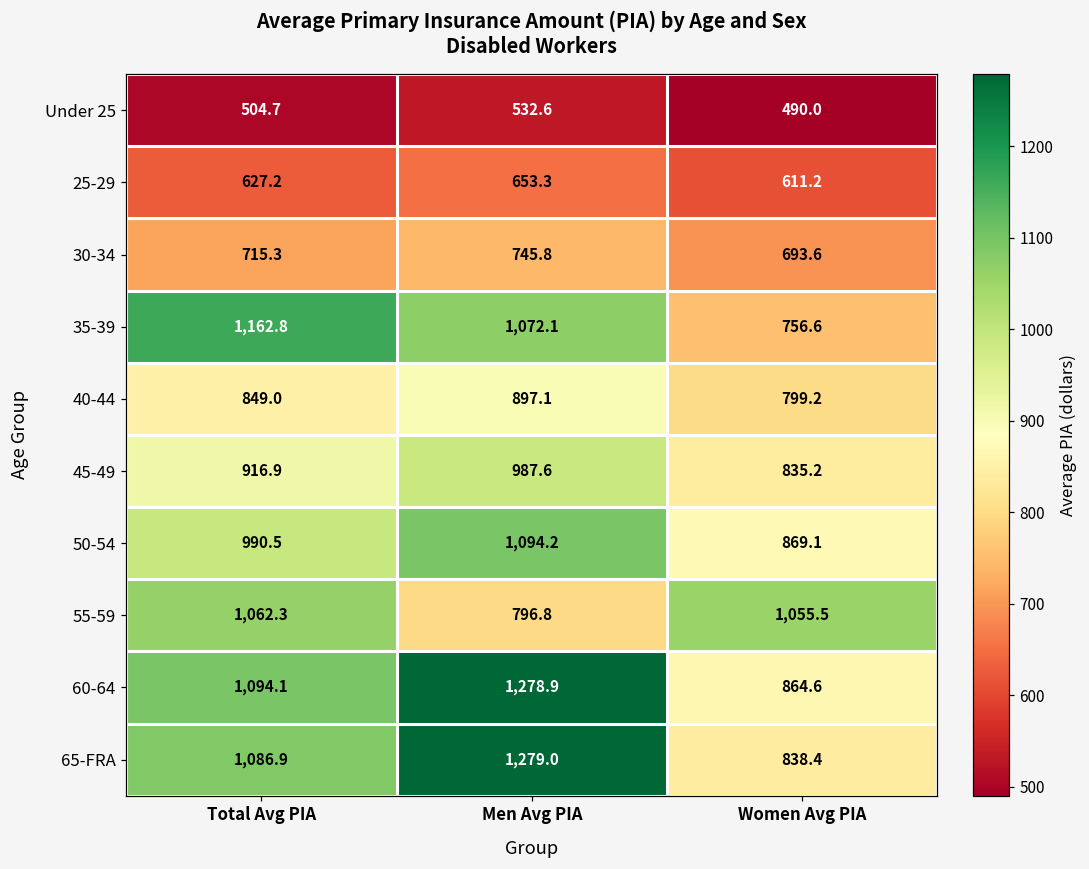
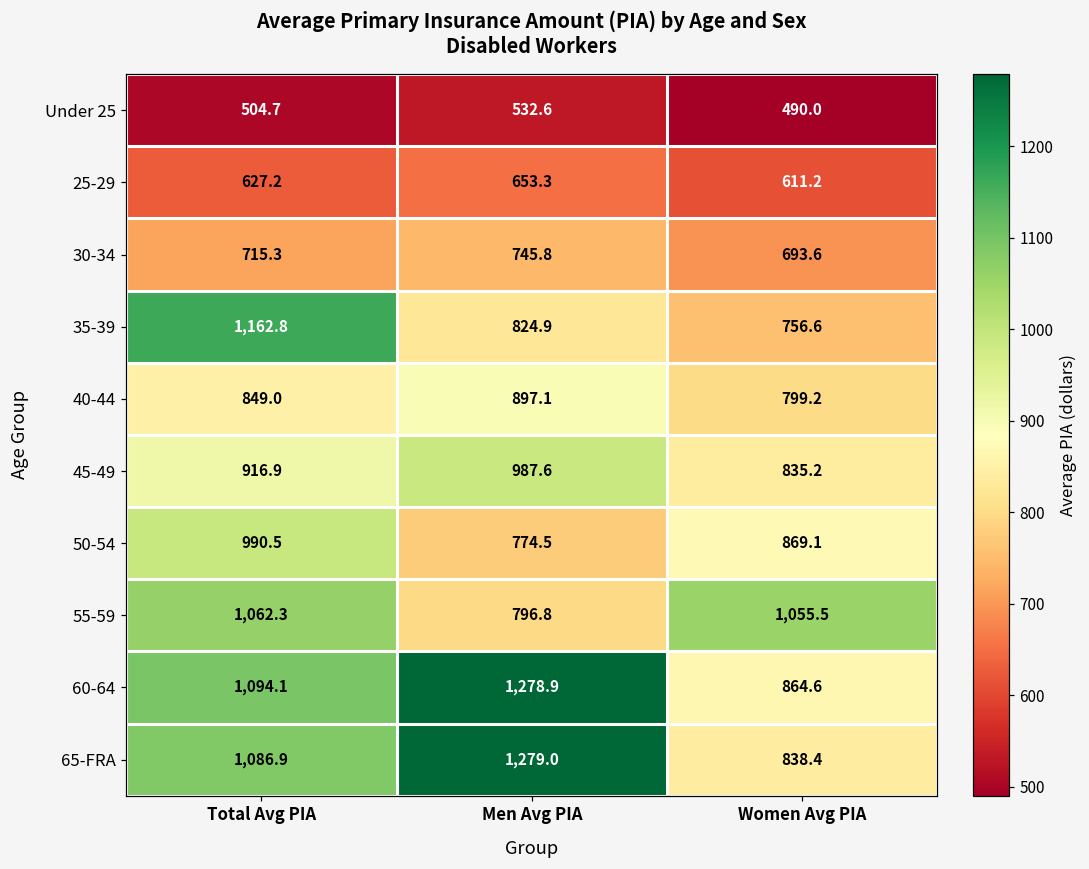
  {
    "Under 25": {
      "Total Avg PIA": "504.7",
      "Men Avg PIA": "532.6",
      "Women Avg PIA": "490.0"
    },
    "25-29": {
      "Total Avg PIA": "627.2",
      "Men Avg PIA": "653.3",
      "Women Avg PIA": "611.2"
    },
    "30-34": {
      "Total Avg PIA": "715.3",
      "Men Avg PIA": "745.8",
      "Women Avg PIA": "693.6"
    },
    "35-39": {
      "Total Avg PIA": "1,162.8",
-     "Men Avg PIA": "1,072.1",
+     "Men Avg PIA": "824.9",
      "Women Avg PIA": "756.6"
    },
    "40-44": {
      "Total Avg PIA": "849.0",
      "Men Avg PIA": "897.1",
      "Women Avg PIA": "799.2"
    },
    "45-49": {
      "Total Avg PIA": "916.9",
      "Men Avg PIA": "987.6",
      "Women Avg PIA": "835.2"
    },
    "50-54": {
      "Total Avg PIA": "990.5",
-     "Men Avg PIA": "1,094.2",
+     "Men Avg PIA": "774.5",
      "Women Avg PIA": "869.1"
    },
    "55-59": {
      "Total Avg PIA": "1,062.3",
      "Men Avg PIA": "796.8",
      "Women Avg PIA": "1,055.5"
    },
    "60-64": {
      "Total Avg PIA": "1,094.1",
      "Men Avg PIA": "1,278.9",
      "Women Avg PIA": "864.6"
    },
    "65-FRA": {
      "Total Avg PIA": "1,086.9",
      "Men Avg PIA": "1,279.0",
      "Women Avg PIA": "838.4"
    }
  }
